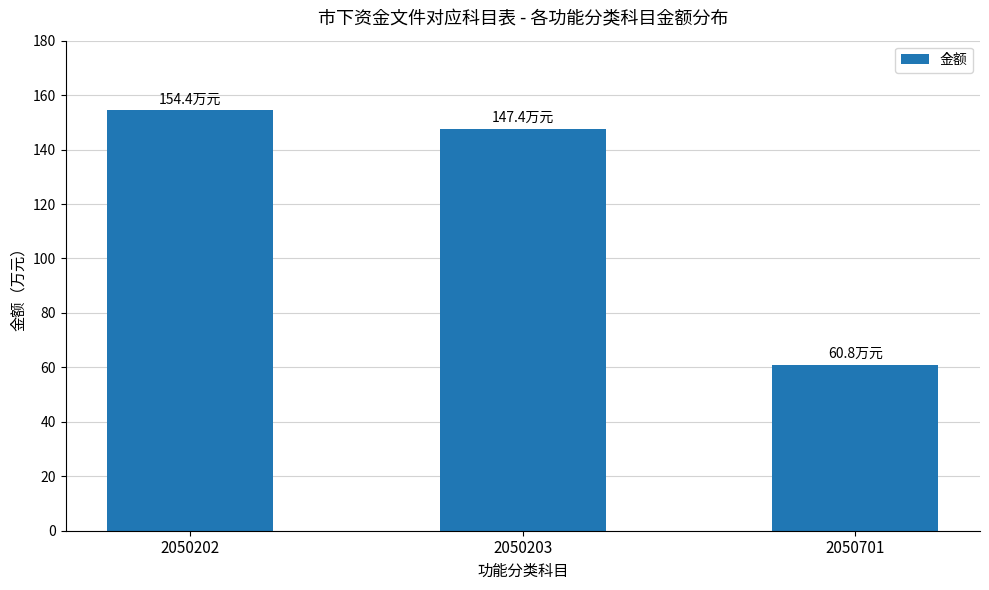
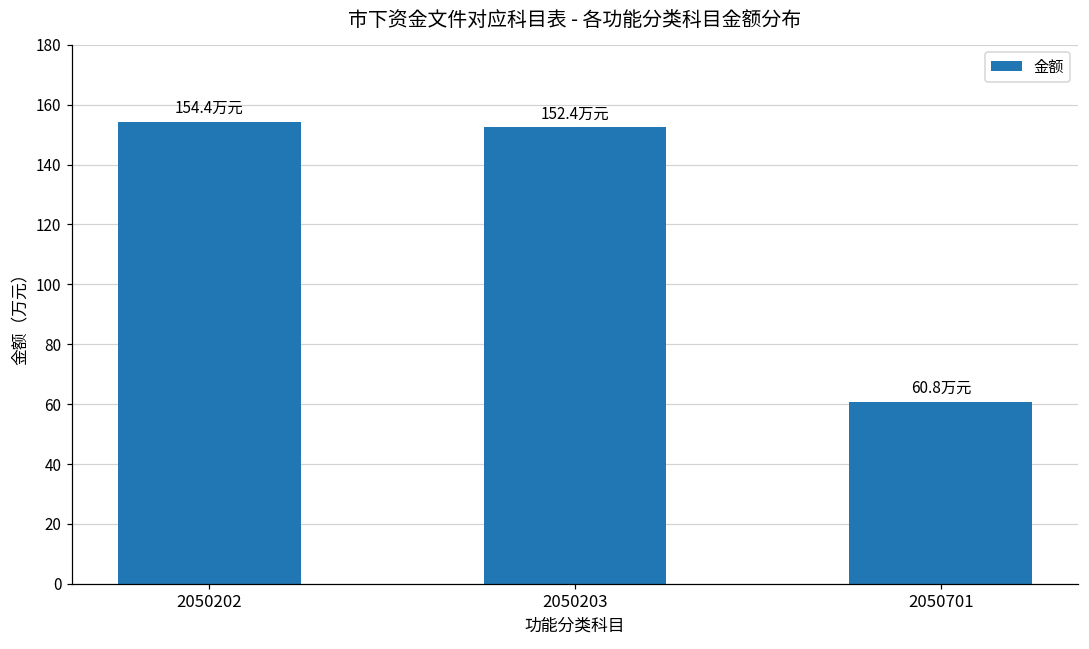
  {
    "2050202": 154.4,
-   "2050203": 147.4,
+   "2050203": 152.4,
    "2050701": 60.8
  }
